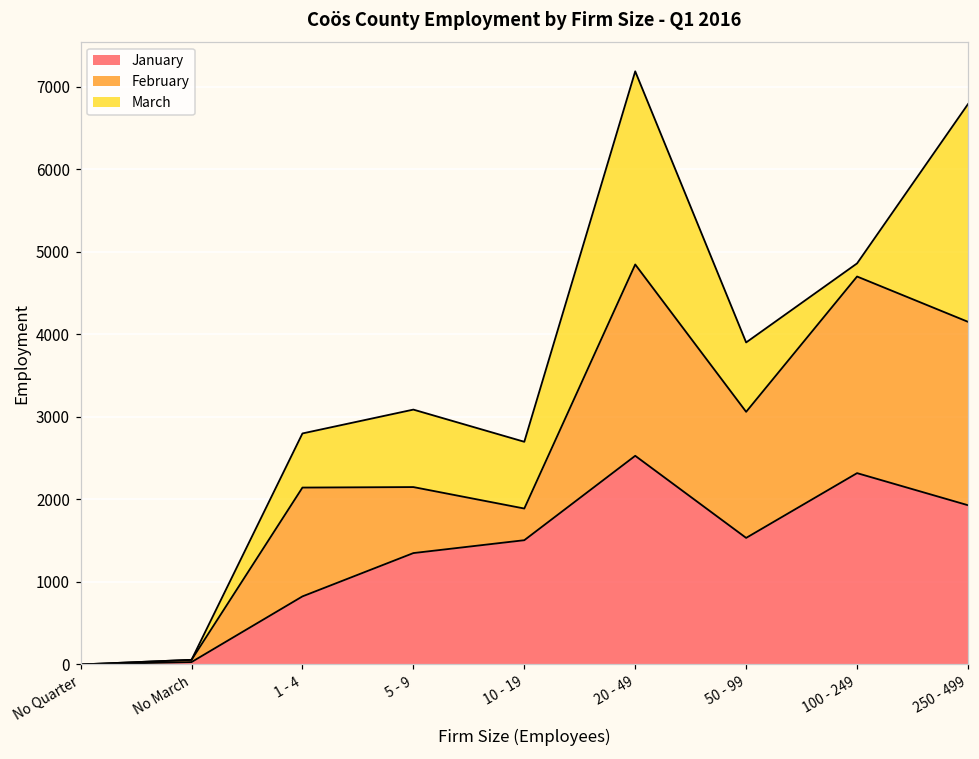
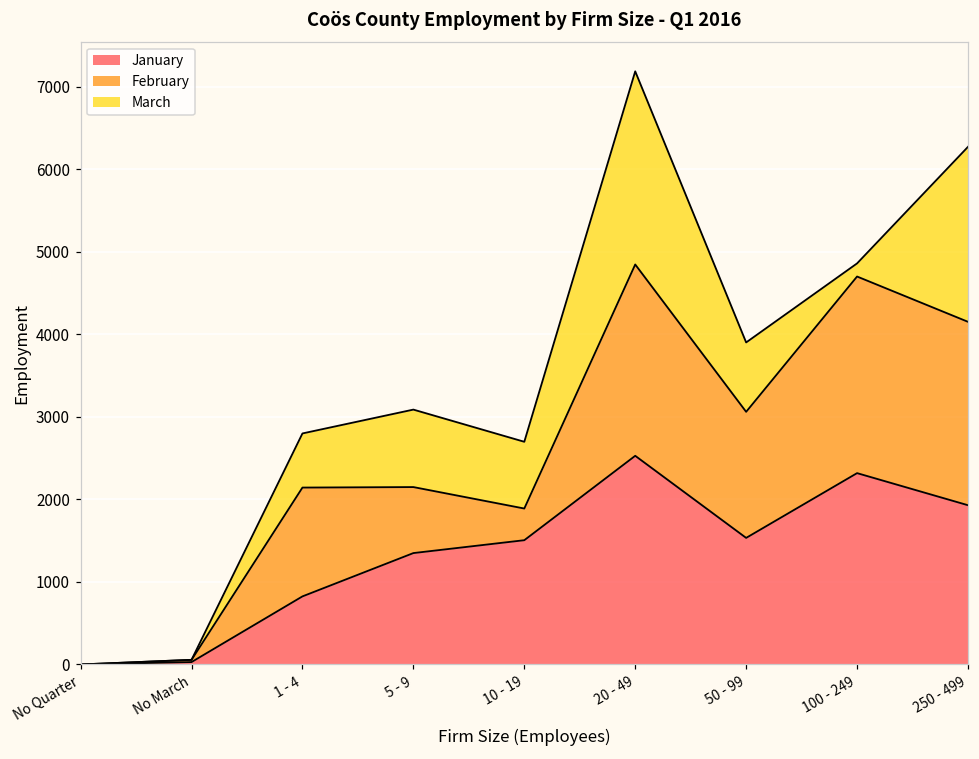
  {
    "January": {
      "1 - 4": 800,
      "5 - 9": 1400,
      "10 - 19": 1500,
      "20 - 49": 2500,
      "50 - 99": 1500,
      "100 - 249": 2300,
      "250 - 499": 1900
    },
    "February": {
      "1 - 4": 1300,
      "5 - 9": 800,
      "10 - 19": 400,
      "20 - 49": 2300,
      "50 - 99": 1500,
      "100 - 249": 2400,
      "250 - 499": 2200
    },
    "March": {
      "1 - 4": 700,
      "5 - 9": 900,
      "10 - 19": 800,
      "20 - 49": 2300,
      "50 - 99": 800,
      "100 - 249": 200,
-     "250 - 499": 2600
+     "250 - 499": 2100
    }
  }
